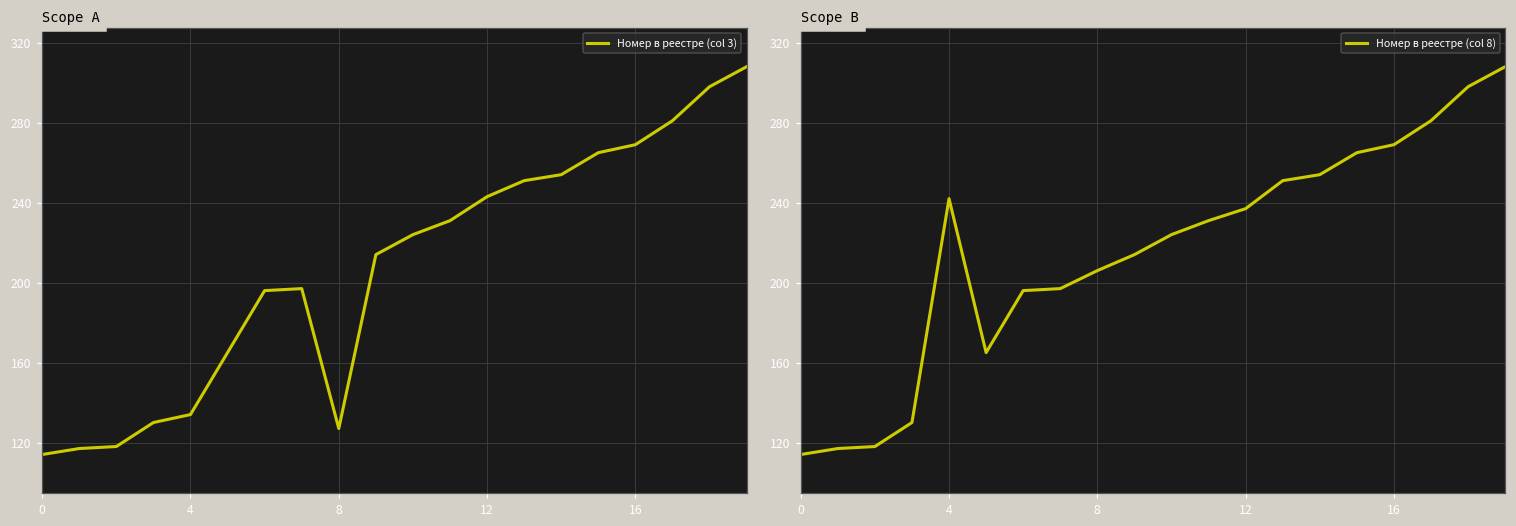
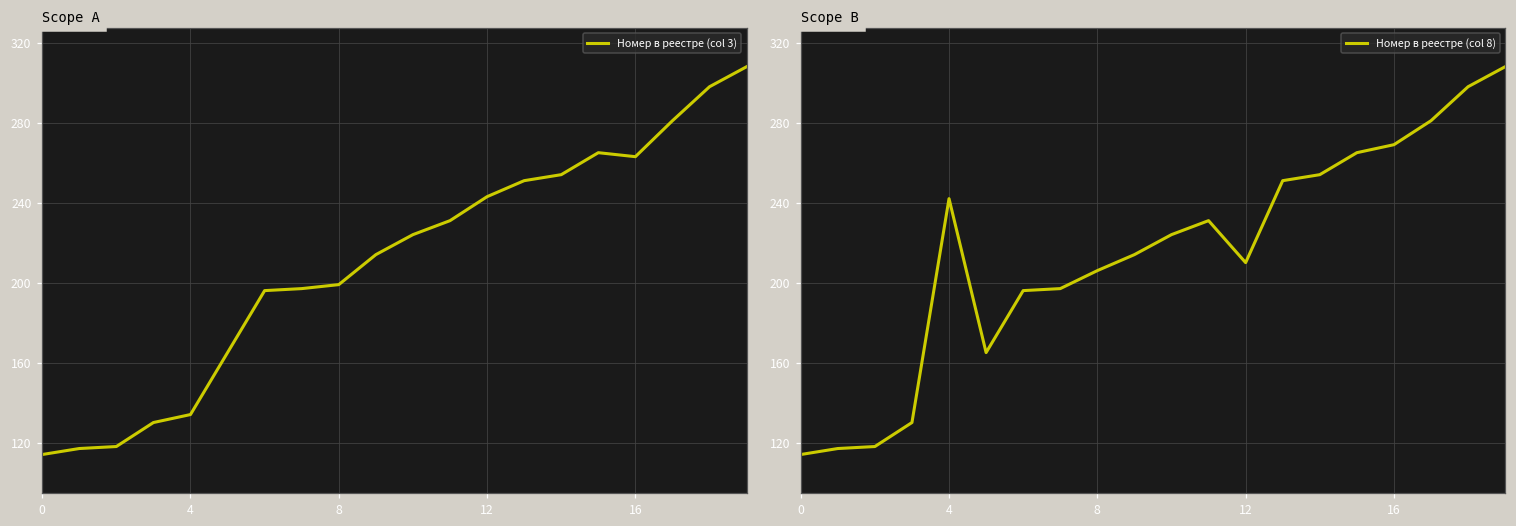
  {
    "Scope A": {
      "0": 114,
      "4": 134,
-     "8": 127,
+     "8": 199,
      "12": 243,
-     "16": 269
+     "16": 263
    },
    "Scope B": {
      "0": 114,
      "4": 242,
      "8": 206,
-     "12": 237,
+     "12": 210,
      "16": 269
    }
  }
